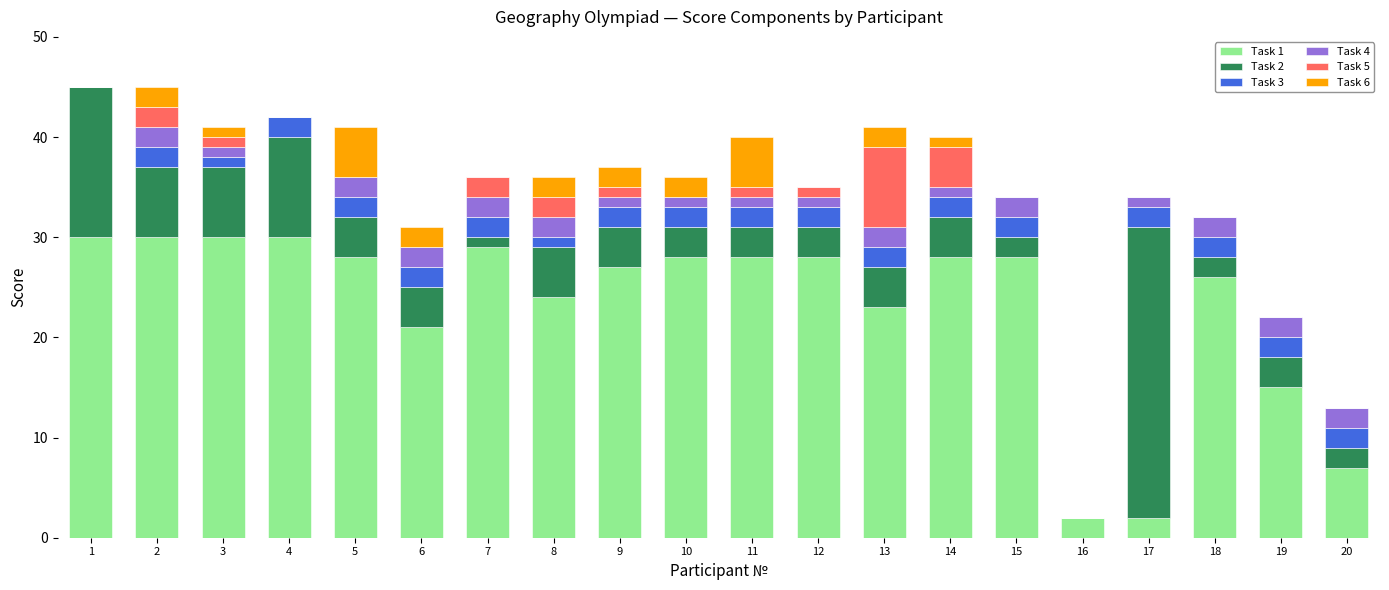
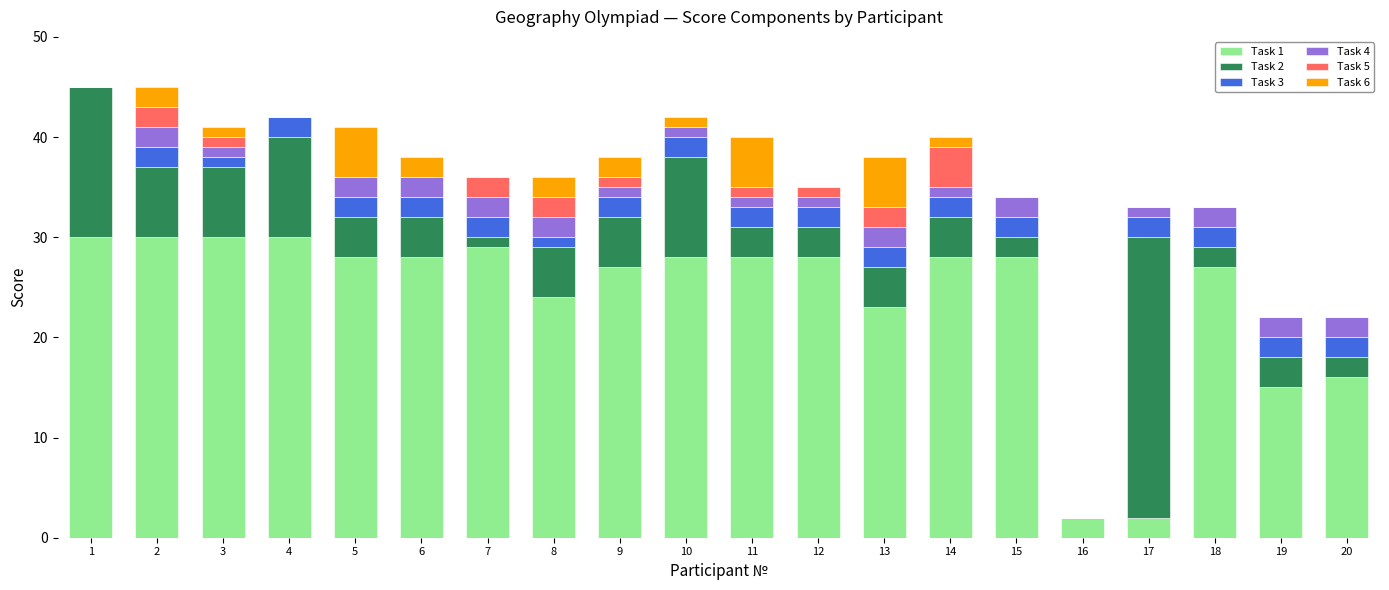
  {
    "Task 1": {
      "1": 30,
      "2": 30,
      "3": 30,
      "4": 30,
      "5": 28,
-     "6": 21,
+     "6": 28,
      "7": 29,
      "8": 24,
      "9": 27,
      "10": 28,
      "11": 28,
      "12": 28,
      "13": 23,
      "14": 28,
      "15": 28,
      "16": 2,
      "17": 2,
-     "18": 26,
+     "18": 27,
      "19": 15,
-     "20": 7
+     "20": 16
    },
    "Task 2": {
      "1": 15,
      "2": 7,
      "3": 7,
      "4": 10,
      "5": 4,
      "6": 4,
      "7": 1,
      "8": 5,
-     "9": 4,
-     "10": 3,
+     "9": 5,
+     "10": 10,
      "11": 3,
      "12": 3,
      "13": 4,
      "14": 4,
      "15": 2,
      "16": 0,
-     "17": 29,
+     "17": 28,
      "18": 2,
      "19": 3,
      "20": 2
    },
    "Task 3": {
      "1": 0,
      "2": 2,
      "3": 1,
      "4": 2,
      "5": 2,
      "6": 2,
      "7": 2,
      "8": 1,
      "9": 2,
      "10": 2,
      "11": 2,
      "12": 2,
      "13": 2,
      "14": 2,
      "15": 2,
      "16": 0,
      "17": 2,
      "18": 2,
      "19": 2,
      "20": 2
    },
    "Task 4": {
      "1": 0,
      "2": 2,
      "3": 1,
      "4": 0,
      "5": 2,
      "6": 2,
      "7": 2,
      "8": 2,
      "9": 1,
      "10": 1,
      "11": 1,
      "12": 1,
      "13": 2,
      "14": 1,
      "15": 2,
      "16": 0,
      "17": 1,
      "18": 2,
      "19": 2,
      "20": 2
    },
    "Task 5": {
      "1": 0,
      "2": 2,
      "3": 1,
      "4": 0,
      "5": 0,
      "6": 0,
      "7": 2,
      "8": 2,
      "9": 1,
      "10": 0,
      "11": 1,
      "12": 1,
-     "13": 8,
+     "13": 2,
      "14": 4,
      "15": 0,
      "16": 0,
      "17": 0,
      "18": 0,
      "19": 0,
      "20": 0
    },
    "Task 6": {
      "1": 0,
      "2": 2,
      "3": 1,
      "4": 0,
      "5": 5,
      "6": 2,
      "7": 0,
      "8": 2,
      "9": 2,
-     "10": 2,
+     "10": 1,
      "11": 5,
      "12": 0,
-     "13": 2,
+     "13": 5,
      "14": 1,
      "15": 0,
      "16": 0,
      "17": 0,
      "18": 0,
      "19": 0,
      "20": 0
    }
  }
